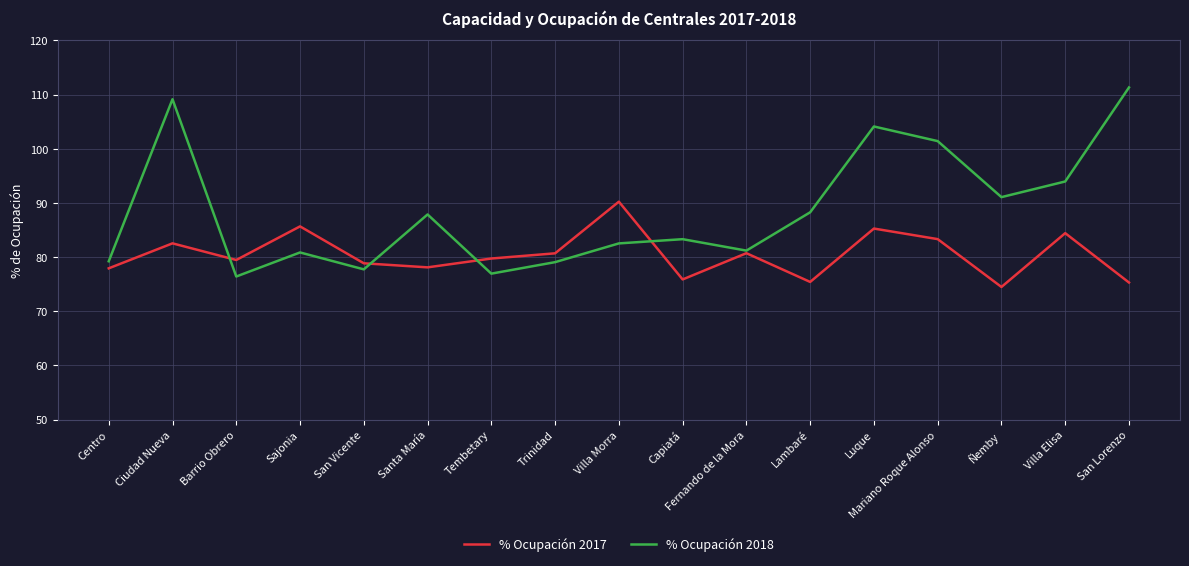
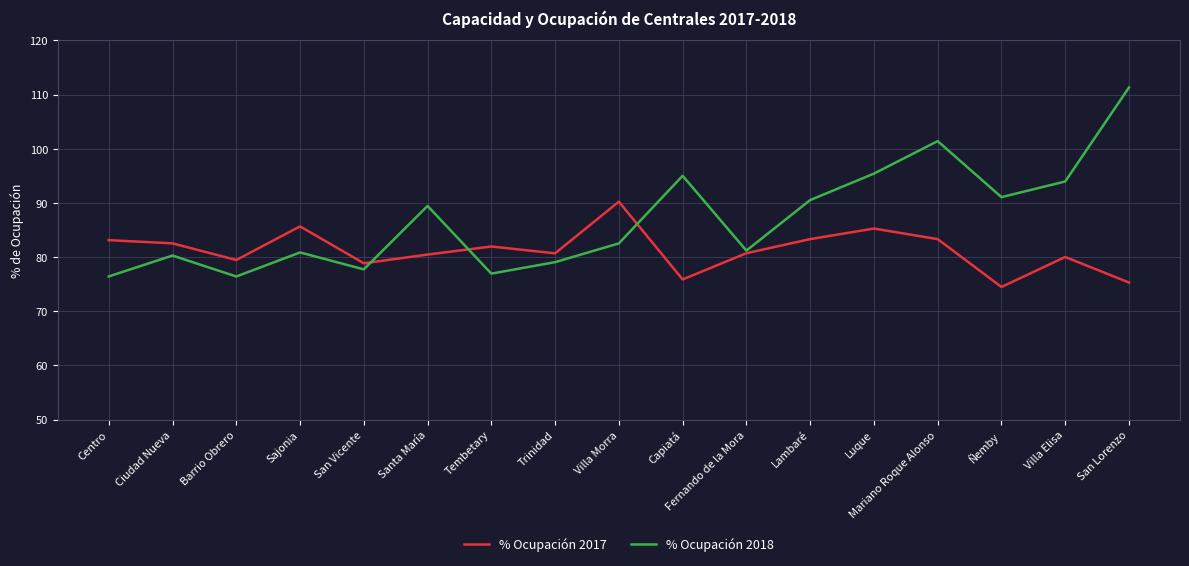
  {
    "% Ocupación 2017": {
-     "Centro": 78,
+     "Centro": 83,
      "Ciudad Nueva": 83,
      "Barrio Obrero": 79,
      "Sajonia": 86,
      "San Vicente": 79,
-     "Santa María": 78,
-     "Tembetary": 80,
+     "Santa María": 80,
+     "Tembetary": 82,
      "Trinidad": 81,
      "Villa Morra": 90,
      "Capiatá": 76,
      "Fernando de la Mora": 81,
-     "Lambaré": 75,
+     "Lambaré": 83,
      "Luque": 85,
      "Mariano Roque Alonso": 83,
      "Ñemby": 74,
-     "Villa Elisa": 84,
+     "Villa Elisa": 80,
      "San Lorenzo": 75
    },
    "% Ocupación 2018": {
-     "Centro": 79,
-     "Ciudad Nueva": 109,
+     "Centro": 76,
+     "Ciudad Nueva": 80,
      "Barrio Obrero": 76,
      "Sajonia": 81,
      "San Vicente": 78,
-     "Santa María": 88,
+     "Santa María": 89,
      "Tembetary": 77,
      "Trinidad": 79,
      "Villa Morra": 83,
-     "Capiatá": 83,
+     "Capiatá": 95,
      "Fernando de la Mora": 81,
-     "Lambaré": 88,
-     "Luque": 104,
+     "Lambaré": 91,
+     "Luque": 95,
      "Mariano Roque Alonso": 101,
      "Ñemby": 91,
      "Villa Elisa": 94,
      "San Lorenzo": 111
    }
  }
